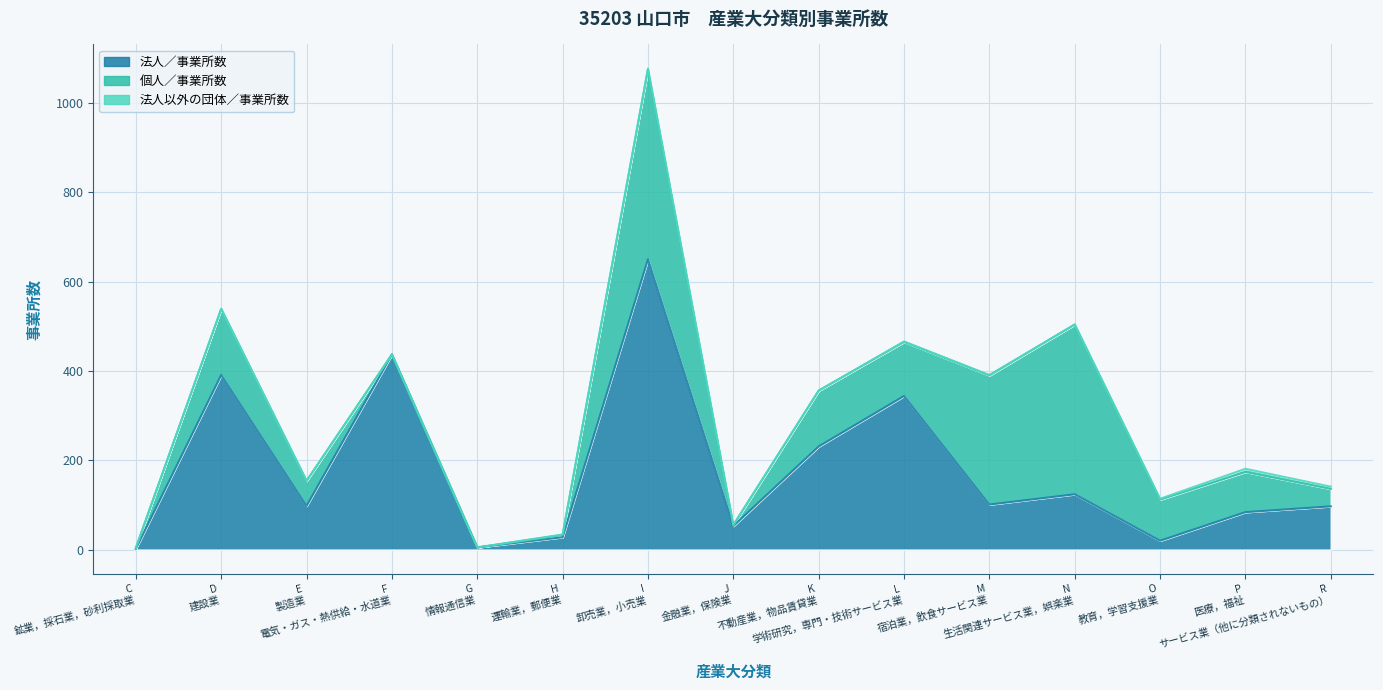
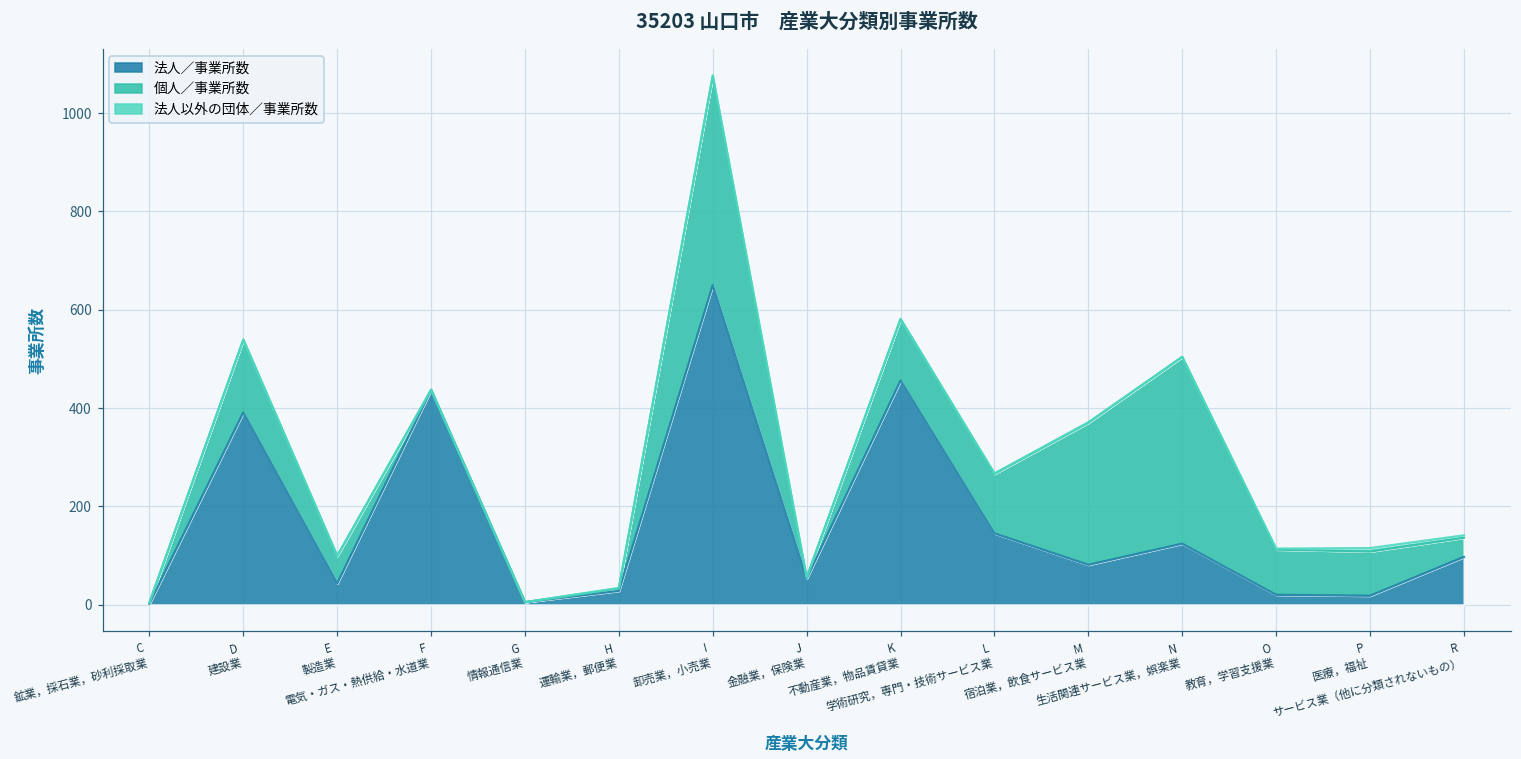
  {
    "法人／事業所数": {
      "D 建設業": 390,
-     "E 製造業": 100,
+     "E 製造業": 40,
      "I 卸売業，小売業": 650,
-     "K 不動産業，物品賃貸業": 230,
-     "L 学術研究，専門・技術サービス業": 340,
-     "M 宿泊業，飲食サービス業": 100,
+     "K 不動産業，物品賃貸業": 460,
+     "L 学術研究，専門・技術サービス業": 150,
+     "M 宿泊業，飲食サービス業": 80,
      "N 生活関連サービス業，娯楽業": 120,
      "O 教育，学習支援業": 20,
-     "P 医療，福祉": 80,
+     "P 医療，福祉": 20,
      "R サービス業（他に分類されないもの）": 100
    }
  }
